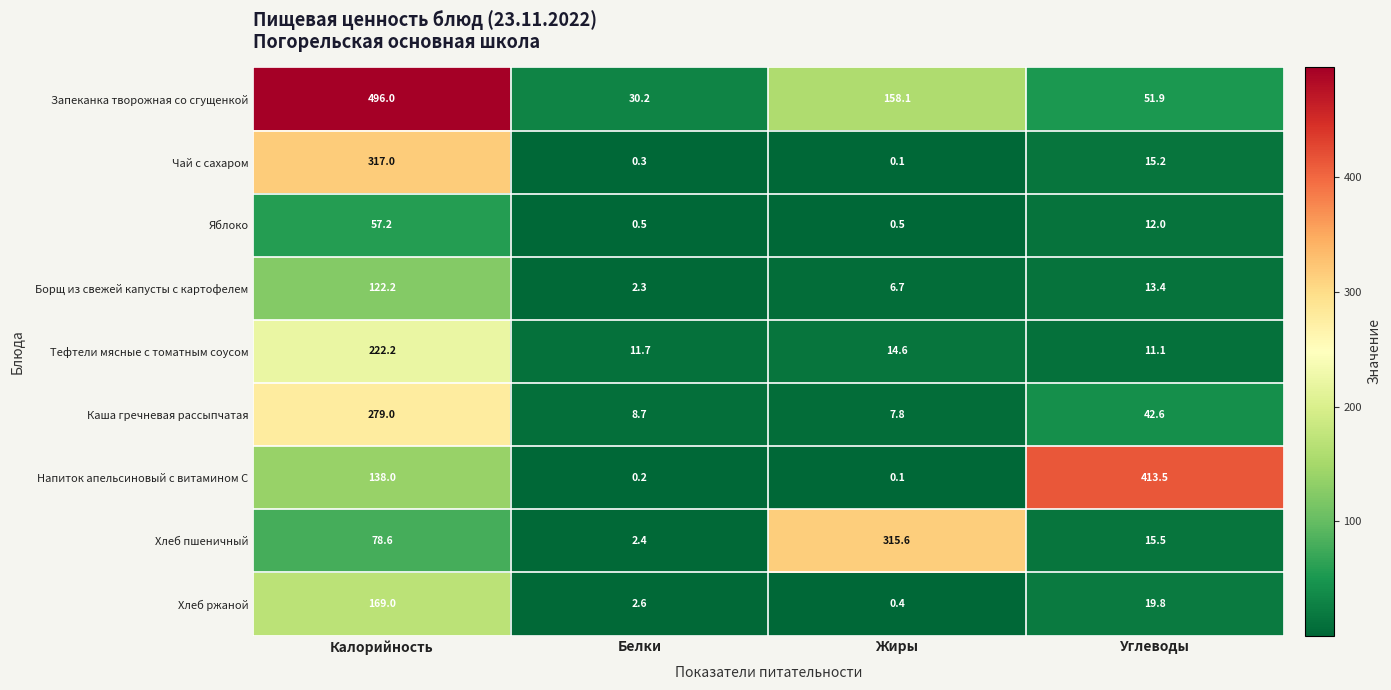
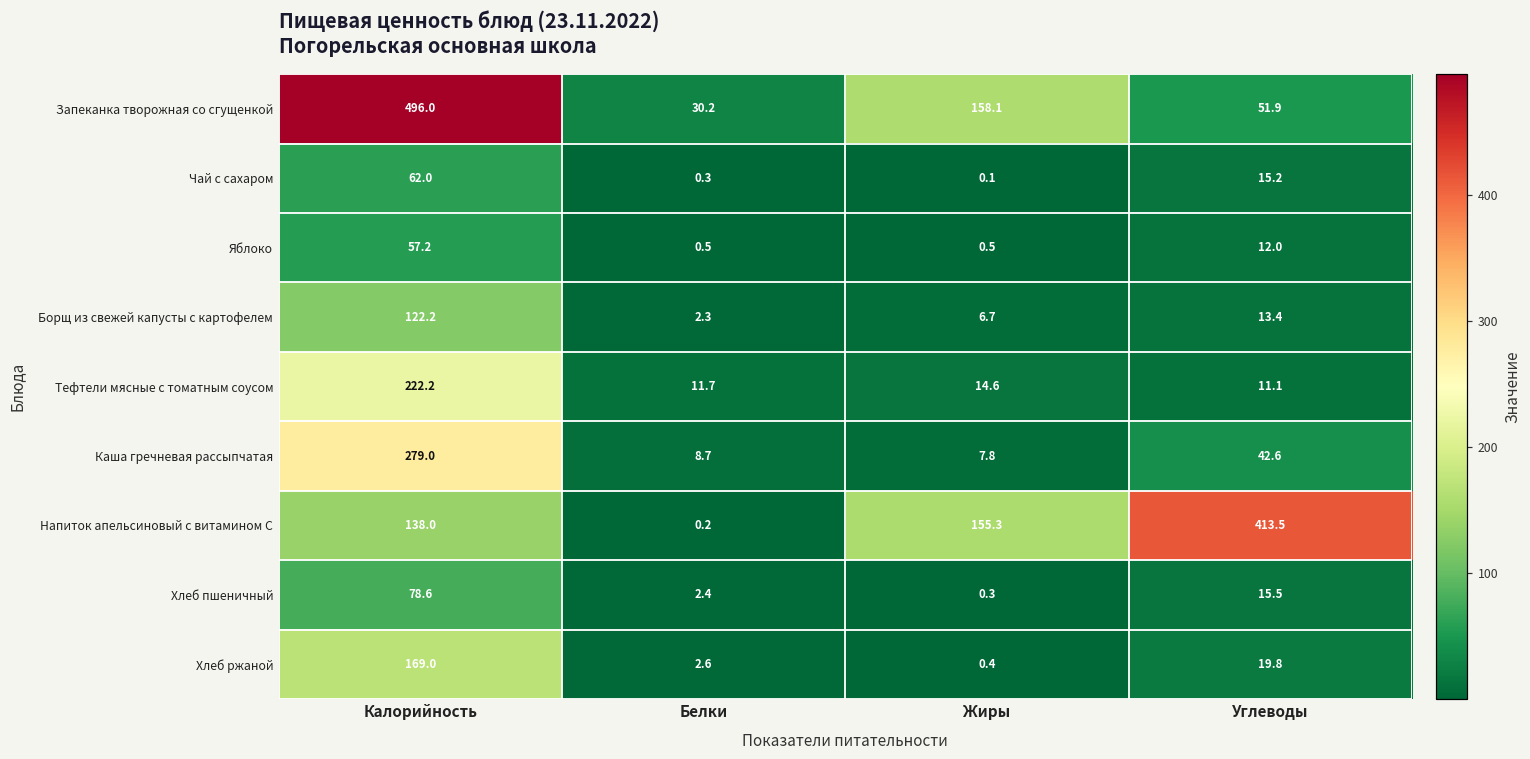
  {
    "Запеканка творожная со сгущенкой": {
      "Калорийность": 496.0,
      "Белки": 30.2,
      "Жиры": 158.1,
      "Углеводы": 51.9
    },
    "Чай с сахаром": {
-     "Калорийность": 317.0,
+     "Калорийность": 62.0,
      "Белки": 0.3,
      "Жиры": 0.1,
      "Углеводы": 15.2
    },
    "Яблоко": {
      "Калорийность": 57.2,
      "Белки": 0.5,
      "Жиры": 0.5,
      "Углеводы": 12.0
    },
    "Борщ из свежей капусты с картофелем": {
      "Калорийность": 122.2,
      "Белки": 2.3,
      "Жиры": 6.7,
      "Углеводы": 13.4
    },
    "Тефтели мясные с томатным соусом": {
      "Калорийность": 222.2,
      "Белки": 11.7,
      "Жиры": 14.6,
      "Углеводы": 11.1
    },
    "Каша гречневая рассыпчатая": {
      "Калорийность": 279.0,
      "Белки": 8.7,
      "Жиры": 7.8,
      "Углеводы": 42.6
    },
    "Напиток апельсиновый с витамином С": {
      "Калорийность": 138.0,
      "Белки": 0.2,
-     "Жиры": 0.1,
+     "Жиры": 155.3,
      "Углеводы": 413.5
    },
    "Хлеб пшеничный": {
      "Калорийность": 78.6,
      "Белки": 2.4,
-     "Жиры": 315.6,
+     "Жиры": 0.3,
      "Углеводы": 15.5
    },
    "Хлеб ржаной": {
      "Калорийность": 169.0,
      "Белки": 2.6,
      "Жиры": 0.4,
      "Углеводы": 19.8
    }
  }
